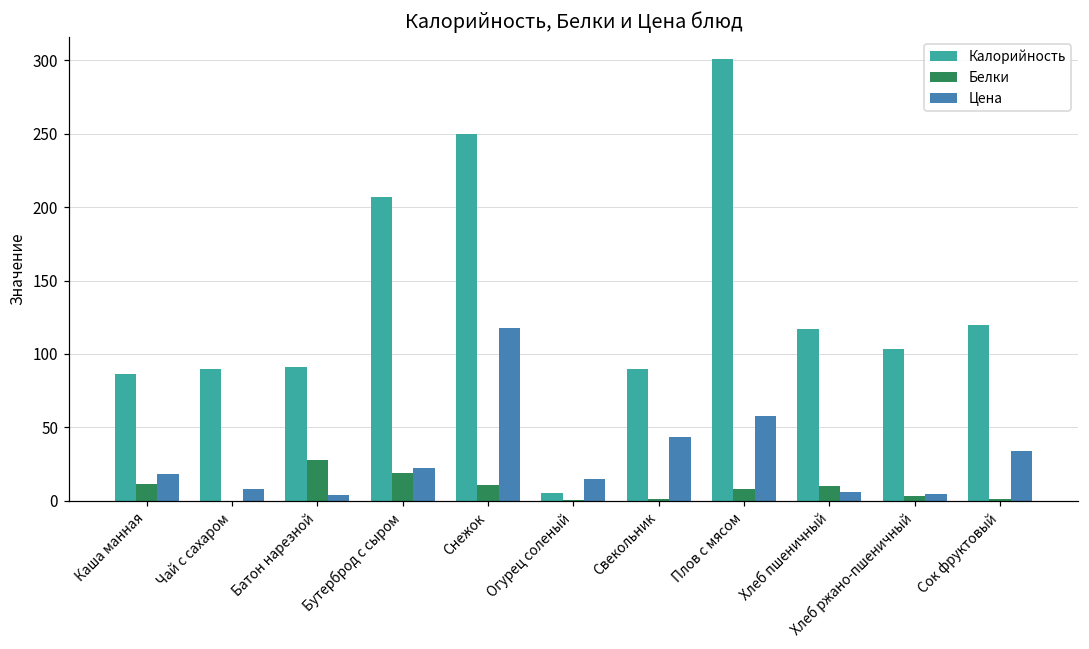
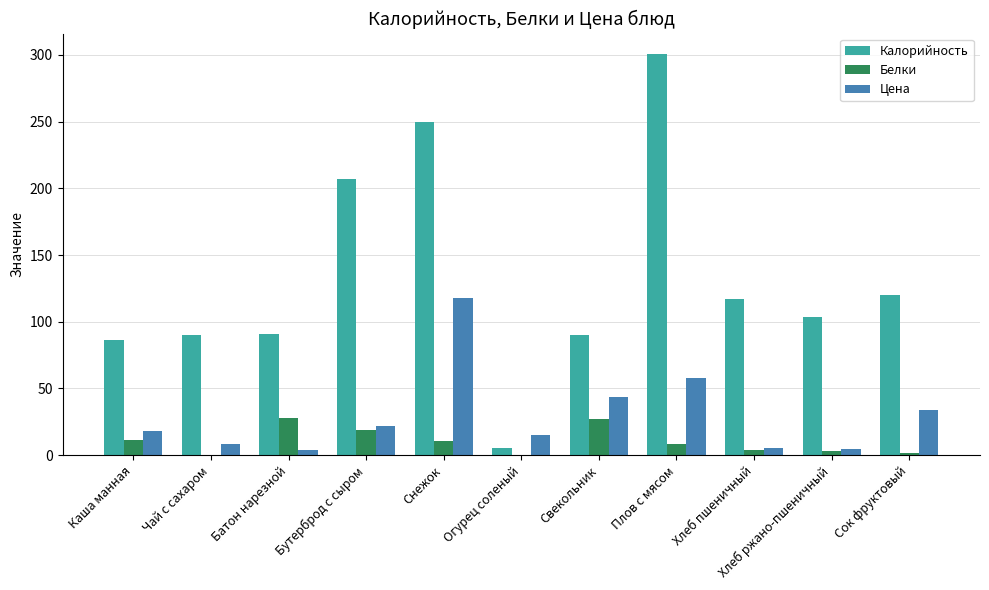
  {
    "Белки": {
      "Каша манная": 11,
      "Чай с сахаром": 0,
      "Батон нарезной": 28,
      "Бутерброд с сыром": 19,
      "Снежок": 11,
-     "Свекольник": 1,
+     "Свекольник": 27,
      "Плов с мясом": 8,
-     "Хлеб пшеничный": 10,
+     "Хлеб пшеничный": 4,
      "Хлеб ржано-пшеничный": 3
    }
  }
